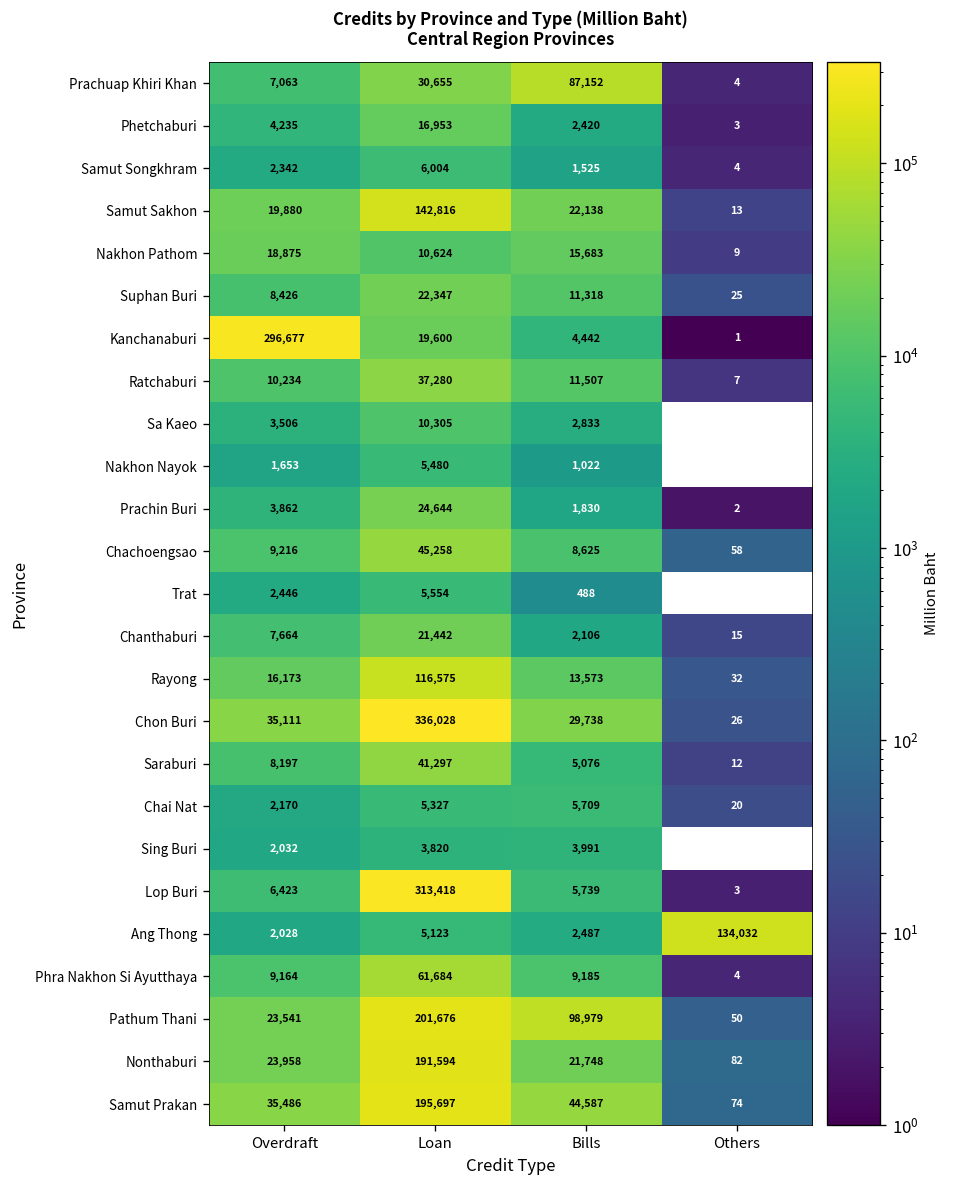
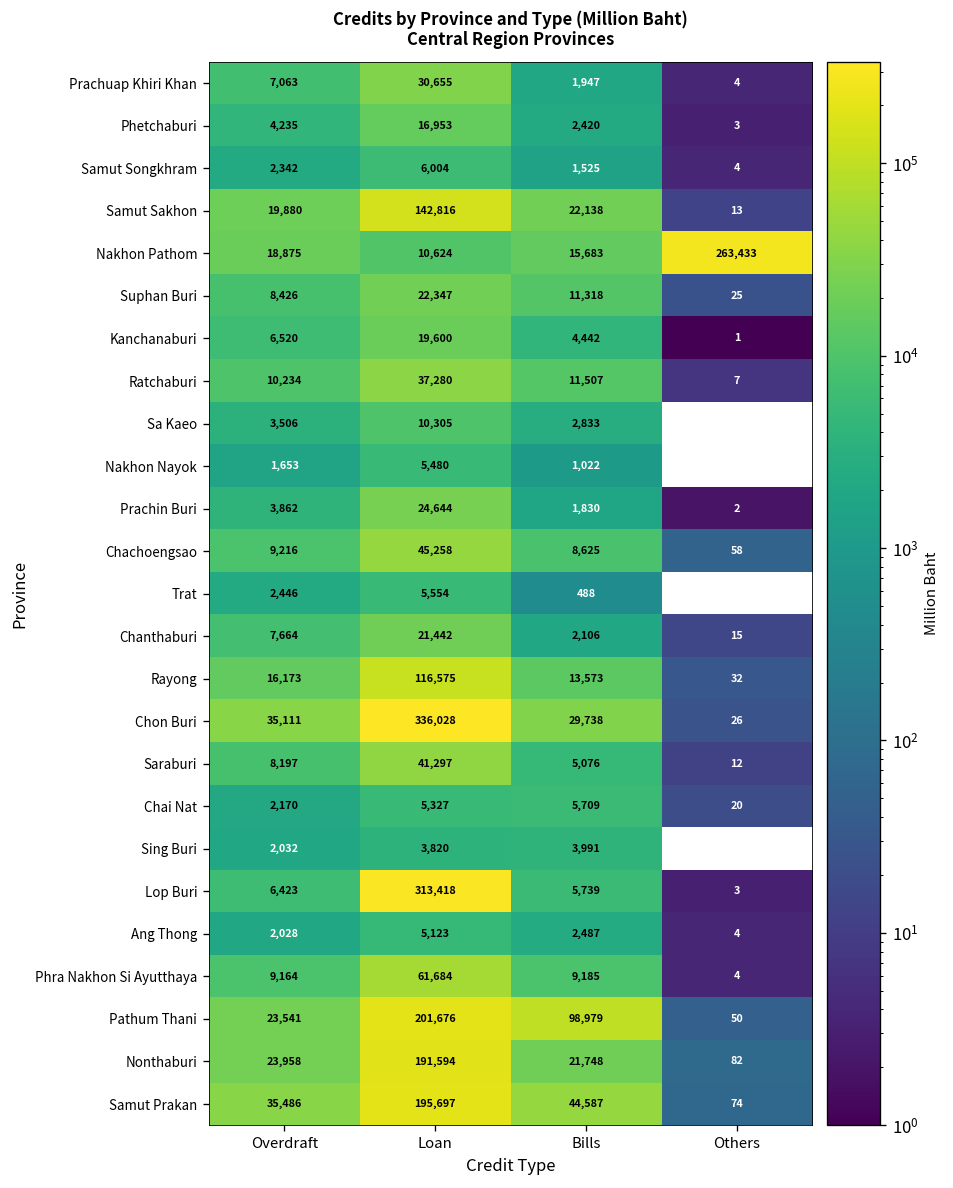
  {
    "Prachuap Khiri Khan": {
      "Overdraft": "7,063",
      "Loan": "30,655",
-     "Bills": "87,152",
+     "Bills": "1,947",
      "Others": "4"
    },
    "Phetchaburi": {
      "Overdraft": "4,235",
      "Loan": "16,953",
      "Bills": "2,420",
      "Others": "3"
    },
    "Samut Songkhram": {
      "Overdraft": "2,342",
      "Loan": "6,004",
      "Bills": "1,525",
      "Others": "4"
    },
    "Samut Sakhon": {
      "Overdraft": "19,880",
      "Loan": "142,816",
      "Bills": "22,138",
      "Others": "13"
    },
    "Nakhon Pathom": {
      "Overdraft": "18,875",
      "Loan": "10,624",
      "Bills": "15,683",
-     "Others": "9"
+     "Others": "263,433"
    },
    "Suphan Buri": {
      "Overdraft": "8,426",
      "Loan": "22,347",
      "Bills": "11,318",
      "Others": "25"
    },
    "Kanchanaburi": {
-     "Overdraft": "296,677",
+     "Overdraft": "6,520",
      "Loan": "19,600",
      "Bills": "4,442",
      "Others": "1"
    },
    "Ratchaburi": {
      "Overdraft": "10,234",
      "Loan": "37,280",
      "Bills": "11,507",
      "Others": "7"
    },
    "Sa Kaeo": {
      "Overdraft": "3,506",
      "Loan": "10,305",
      "Bills": "2,833"
    },
    "Nakhon Nayok": {
      "Overdraft": "1,653",
      "Loan": "5,480",
      "Bills": "1,022"
    },
    "Prachin Buri": {
      "Overdraft": "3,862",
      "Loan": "24,644",
      "Bills": "1,830",
      "Others": "2"
    },
    "Chachoengsao": {
      "Overdraft": "9,216",
      "Loan": "45,258",
      "Bills": "8,625",
      "Others": "58"
    },
    "Trat": {
      "Overdraft": "2,446",
      "Loan": "5,554",
      "Bills": "488"
    },
    "Chanthaburi": {
      "Overdraft": "7,664",
      "Loan": "21,442",
      "Bills": "2,106",
      "Others": "15"
    },
    "Rayong": {
      "Overdraft": "16,173",
      "Loan": "116,575",
      "Bills": "13,573",
      "Others": "32"
    },
    "Chon Buri": {
      "Overdraft": "35,111",
      "Loan": "336,028",
      "Bills": "29,738",
      "Others": "26"
    },
    "Saraburi": {
      "Overdraft": "8,197",
      "Loan": "41,297",
      "Bills": "5,076",
      "Others": "12"
    },
    "Chai Nat": {
      "Overdraft": "2,170",
      "Loan": "5,327",
      "Bills": "5,709",
      "Others": "20"
    },
    "Sing Buri": {
      "Overdraft": "2,032",
      "Loan": "3,820",
      "Bills": "3,991"
    },
    "Lop Buri": {
      "Overdraft": "6,423",
      "Loan": "313,418",
      "Bills": "5,739",
      "Others": "3"
    },
    "Ang Thong": {
      "Overdraft": "2,028",
      "Loan": "5,123",
      "Bills": "2,487",
-     "Others": "134,032"
+     "Others": "4"
    },
    "Phra Nakhon Si Ayutthaya": {
      "Overdraft": "9,164",
      "Loan": "61,684",
      "Bills": "9,185",
      "Others": "4"
    },
    "Pathum Thani": {
      "Overdraft": "23,541",
      "Loan": "201,676",
      "Bills": "98,979",
      "Others": "50"
    },
    "Nonthaburi": {
      "Overdraft": "23,958",
      "Loan": "191,594",
      "Bills": "21,748",
      "Others": "82"
    },
    "Samut Prakan": {
      "Overdraft": "35,486",
      "Loan": "195,697",
      "Bills": "44,587",
      "Others": "74"
    }
  }
